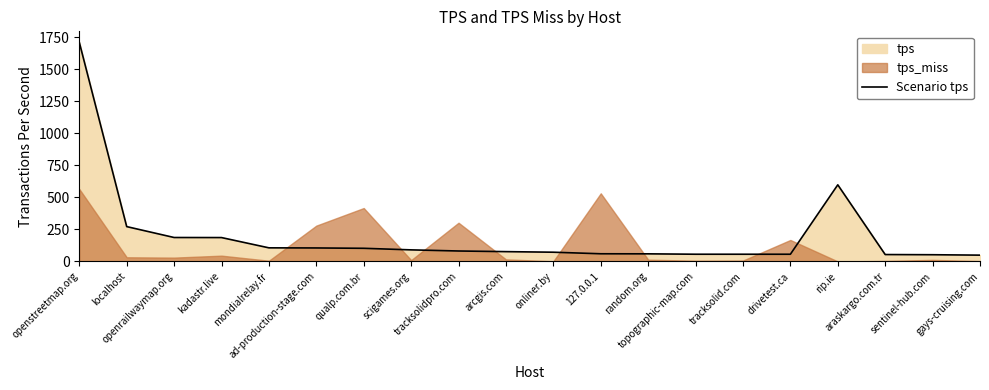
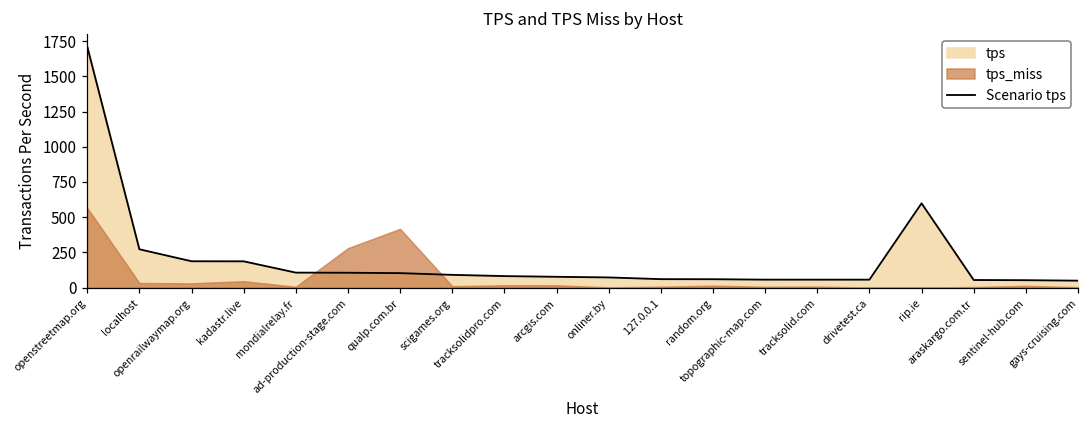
  {
    "tps": {
      "openstreetmap.org": 1710,
      "localhost": 270,
      "openrailwaymap.org": 190,
      "kadastr.live": 190,
      "mondialrelay.fr": 110,
      "ad-production-stage.com": 110,
      "qualp.com.br": 100,
      "scigames.org": 90,
      "tracksolidpro.com": 80,
      "arcgis.com": 80,
      "onliner.by": 70,
      "127.0.0.1": 60,
      "random.org": 60,
      "topographic-map.com": 60,
      "tracksolid.com": 60,
      "drivetest.ca": 60,
      "rip.ie": 600,
      "araskargo.com.tr": 50,
      "sentinel-hub.com": 50,
      "gays-cruising.com": 50
    },
    "tps_miss": {
      "openstreetmap.org": 570,
      "localhost": 30,
      "openrailwaymap.org": 30,
      "kadastr.live": 50,
      "ad-production-stage.com": 280,
      "qualp.com.br": 420,
-     "tracksolidpro.com": 300,
-     "127.0.0.1": 530,
-     "drivetest.ca": 170
+     "tracksolidpro.com": 20,
+     "127.0.0.1": 10,
+     "drivetest.ca": 0
    }
  }
